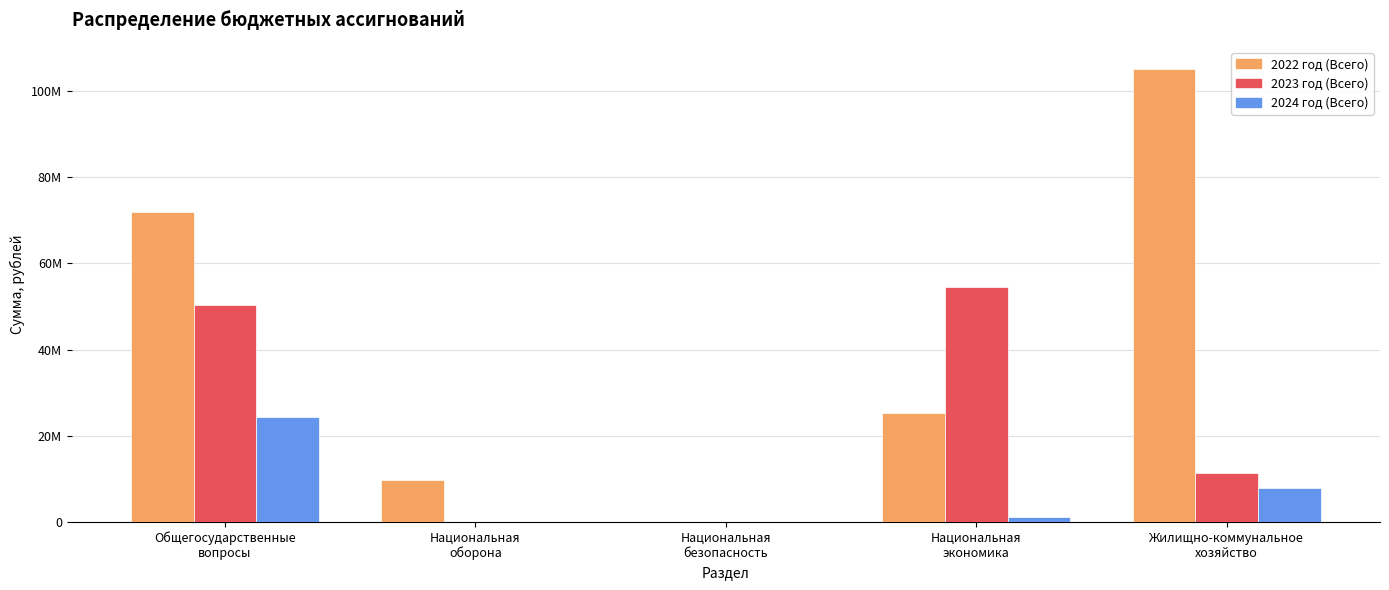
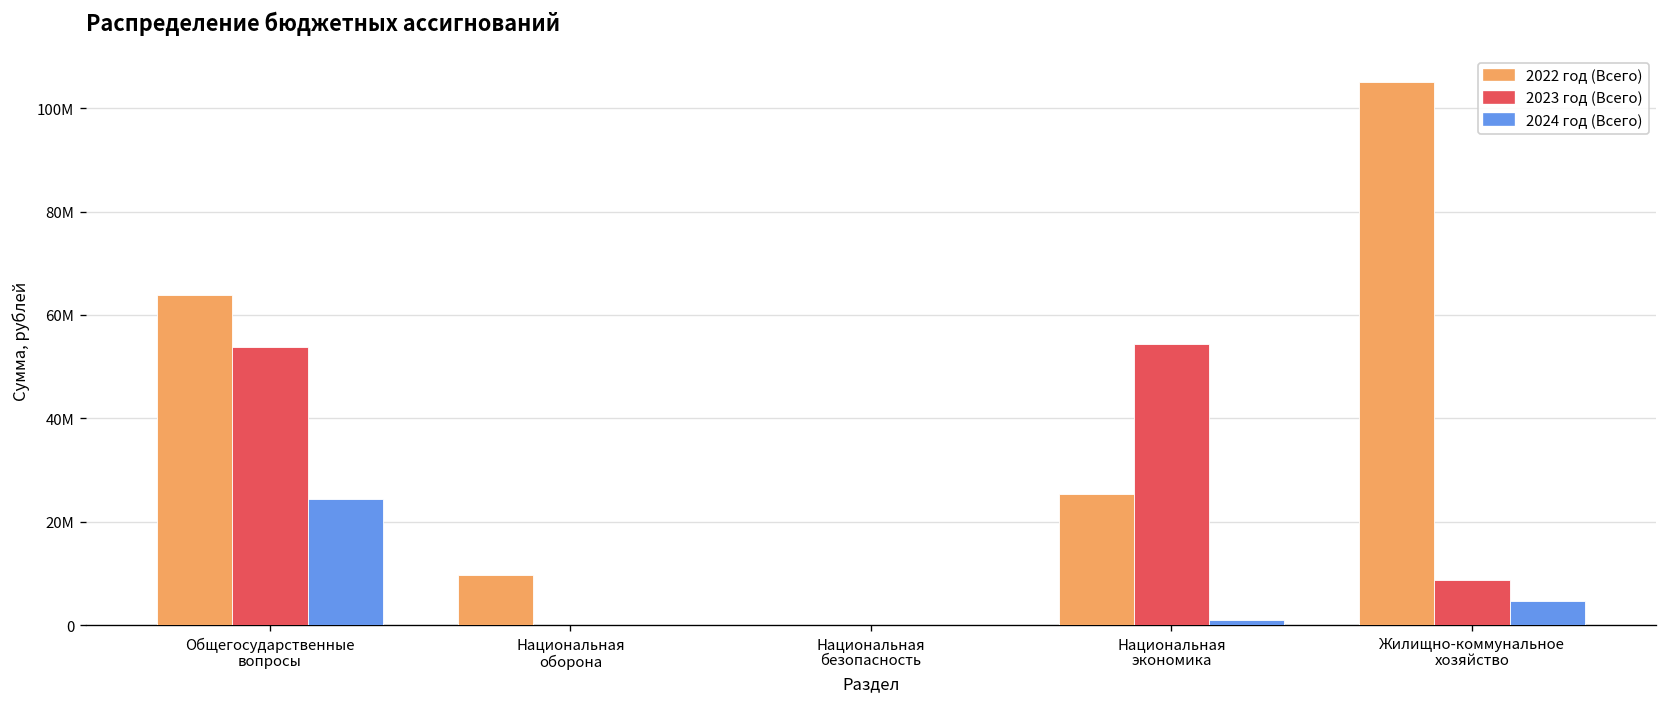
  {
    "2022 год (Всего)": {
-     "Общегосударственные вопросы": 72000000,
+     "Общегосударственные вопросы": 64000000,
      "Национальная оборона": 10000000,
      "Национальная экономика": 25000000,
      "Жилищно-коммунальное хозяйство": 105000000
    },
    "2023 год (Всего)": {
-     "Общегосударственные вопросы": 50000000,
+     "Общегосударственные вопросы": 54000000,
      "Национальная оборона": 0,
      "Национальная безопасность": 0,
      "Национальная экономика": 54000000,
-     "Жилищно-коммунальное хозяйство": 11000000
+     "Жилищно-коммунальное хозяйство": 9000000
    },
    "2024 год (Всего)": {
      "Общегосударственные вопросы": 24000000,
      "Национальная оборона": 0,
      "Национальная безопасность": 0,
      "Национальная экономика": 1000000,
-     "Жилищно-коммунальное хозяйство": 8000000
+     "Жилищно-коммунальное хозяйство": 5000000
    }
  }
